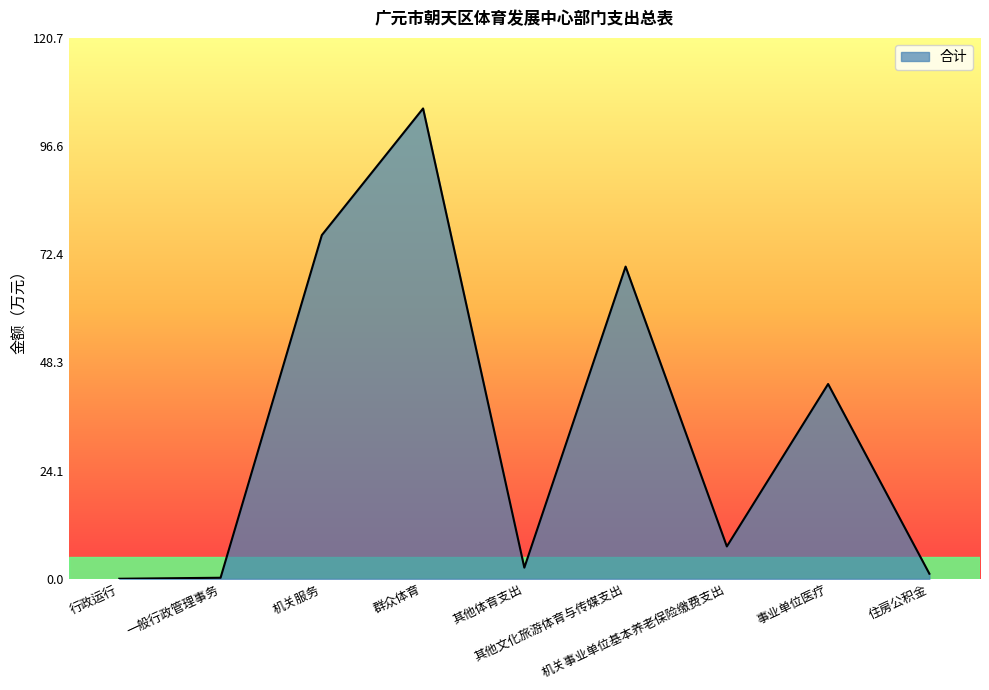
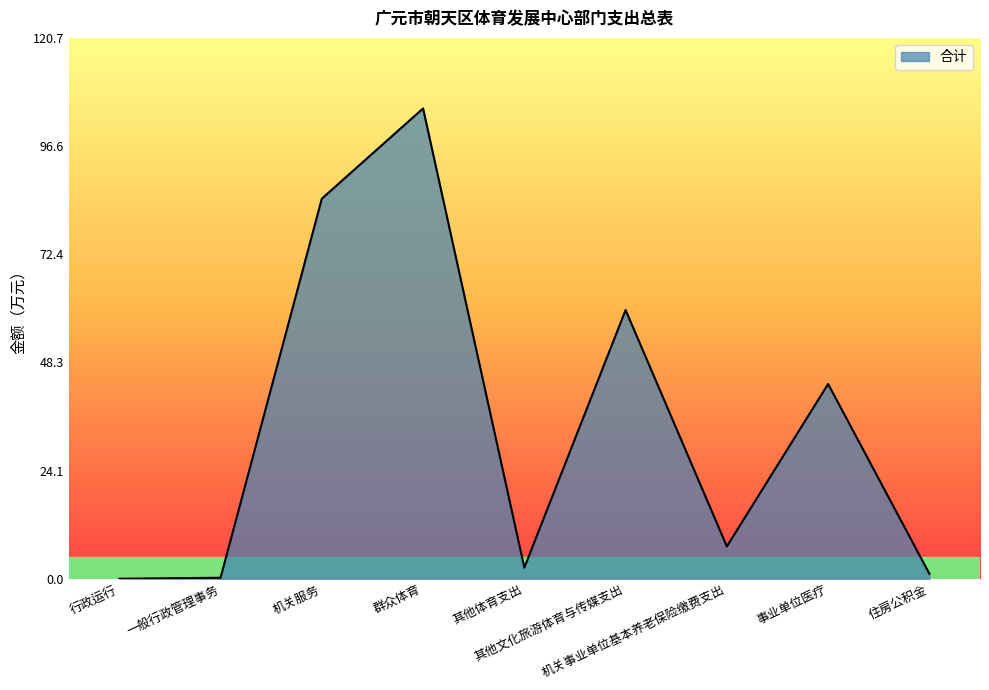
  {
-   "机关服务": 77,
+   "机关服务": 85,
    "群众体育": 105,
-   "其他文化旅游体育与传媒支出": 70,
+   "其他文化旅游体育与传媒支出": 60,
    "机关事业单位基本养老保险缴费支出": 7,
    "事业单位医疗": 43
  }
